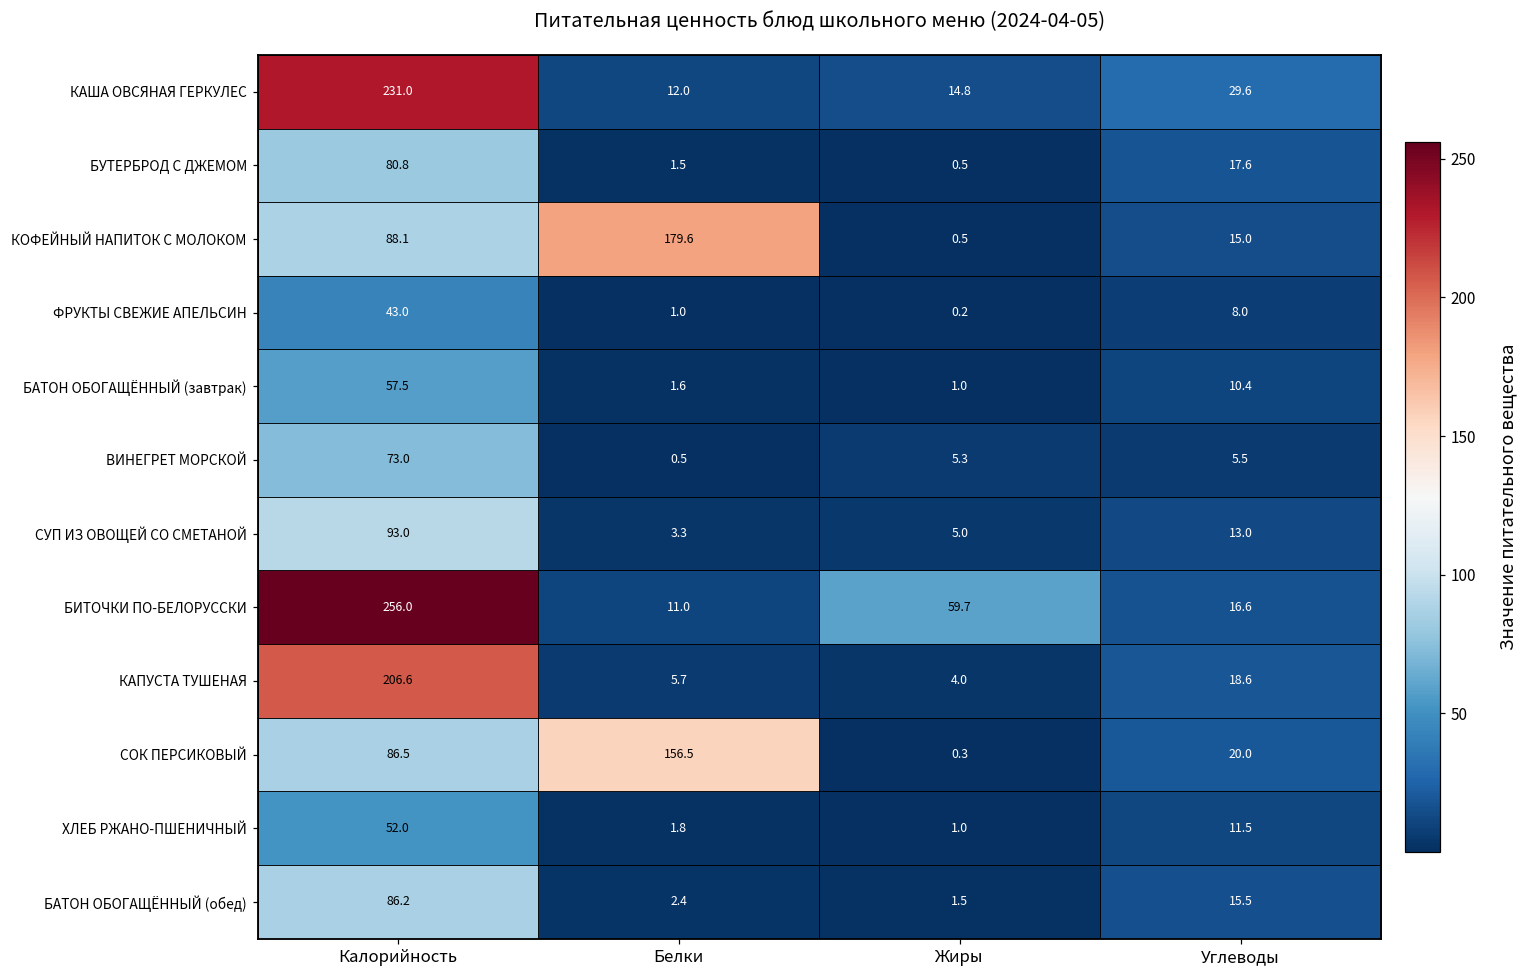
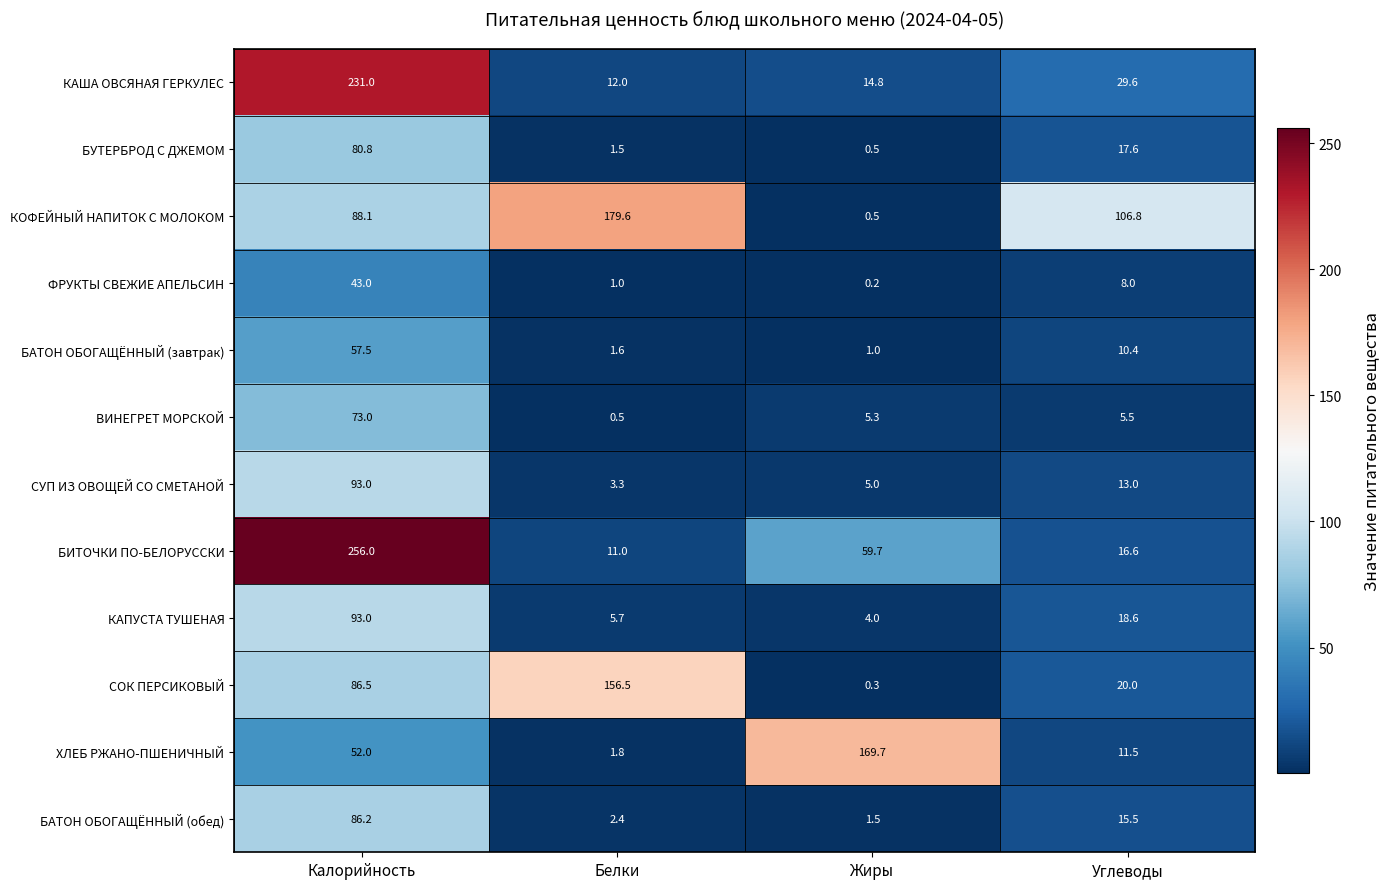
  {
    "КАША ОВСЯНАЯ ГЕРКУЛЕС": {
      "Калорийность": 231.0,
      "Белки": 12.0,
      "Жиры": 14.8,
      "Углеводы": 29.6
    },
    "БУТЕРБРОД С ДЖЕМОМ": {
      "Калорийность": 80.8,
      "Белки": 1.5,
      "Жиры": 0.5,
      "Углеводы": 17.6
    },
    "КОФЕЙНЫЙ НАПИТОК С МОЛОКОМ": {
      "Калорийность": 88.1,
      "Белки": 179.6,
      "Жиры": 0.5,
-     "Углеводы": 15.0
+     "Углеводы": 106.8
    },
    "ФРУКТЫ СВЕЖИЕ АПЕЛЬСИН": {
      "Калорийность": 43.0,
      "Белки": 1.0,
      "Жиры": 0.2,
      "Углеводы": 8.0
    },
    "БАТОН ОБОГАЩЁННЫЙ (завтрак)": {
      "Калорийность": 57.5,
      "Белки": 1.6,
      "Жиры": 1.0,
      "Углеводы": 10.4
    },
    "ВИНЕГРЕТ МОРСКОЙ": {
      "Калорийность": 73.0,
      "Белки": 0.5,
      "Жиры": 5.3,
      "Углеводы": 5.5
    },
    "СУП ИЗ ОВОЩЕЙ СО СМЕТАНОЙ": {
      "Калорийность": 93.0,
      "Белки": 3.3,
      "Жиры": 5.0,
      "Углеводы": 13.0
    },
    "БИТОЧКИ ПО-БЕЛОРУССКИ": {
      "Калорийность": 256.0,
      "Белки": 11.0,
      "Жиры": 59.7,
      "Углеводы": 16.6
    },
    "КАПУСТА ТУШЕНАЯ": {
-     "Калорийность": 206.6,
+     "Калорийность": 93.0,
      "Белки": 5.7,
      "Жиры": 4.0,
      "Углеводы": 18.6
    },
    "СОК ПЕРСИКОВЫЙ": {
      "Калорийность": 86.5,
      "Белки": 156.5,
      "Жиры": 0.3,
      "Углеводы": 20.0
    },
    "ХЛЕБ РЖАНО-ПШЕНИЧНЫЙ": {
      "Калорийность": 52.0,
      "Белки": 1.8,
-     "Жиры": 1.0,
+     "Жиры": 169.7,
      "Углеводы": 11.5
    },
    "БАТОН ОБОГАЩЁННЫЙ (обед)": {
      "Калорийность": 86.2,
      "Белки": 2.4,
      "Жиры": 1.5,
      "Углеводы": 15.5
    }
  }
